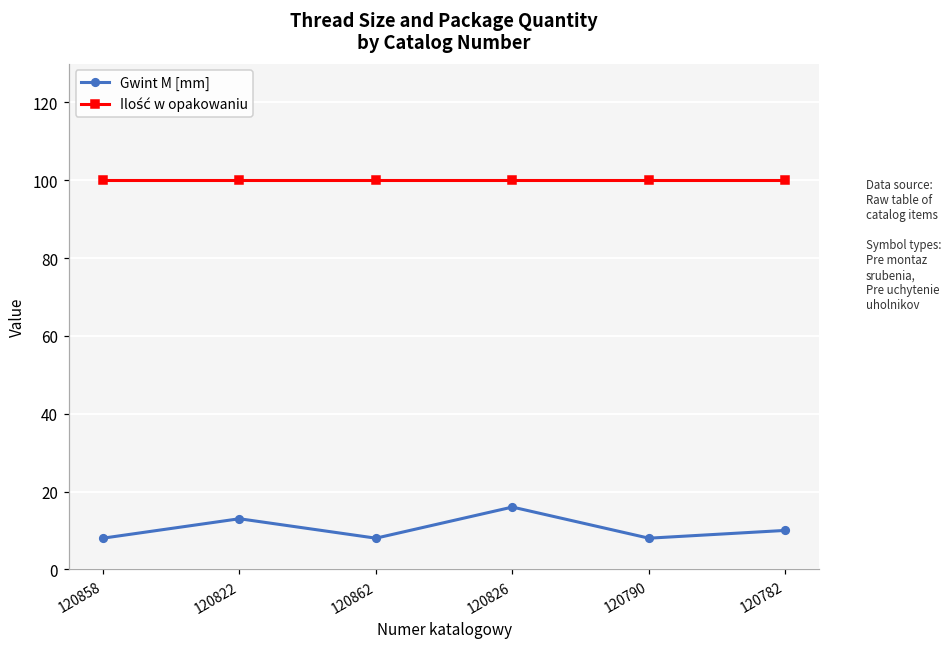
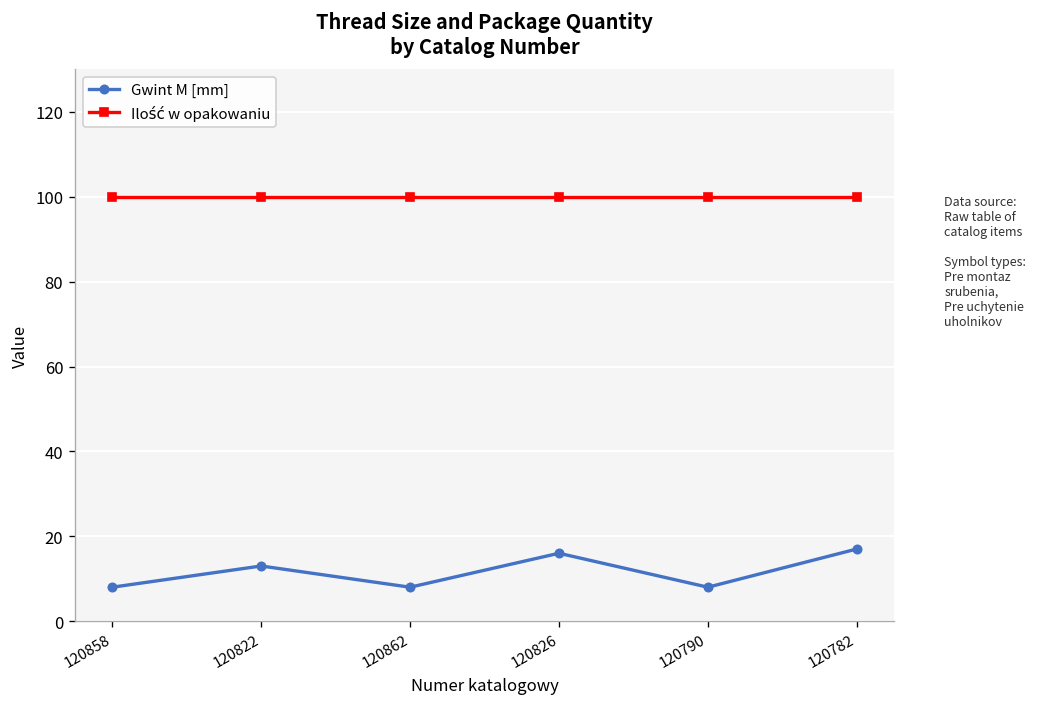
  {
    "Gwint M [mm]": {
      "120858": 8,
      "120822": 13,
      "120862": 8,
      "120826": 16,
      "120790": 8,
-     "120782": 10
+     "120782": 17
    },
    "Ilość w opakowaniu": {
      "120858": 100,
      "120822": 100,
      "120862": 100,
      "120826": 100,
      "120790": 100,
      "120782": 100
    }
  }
